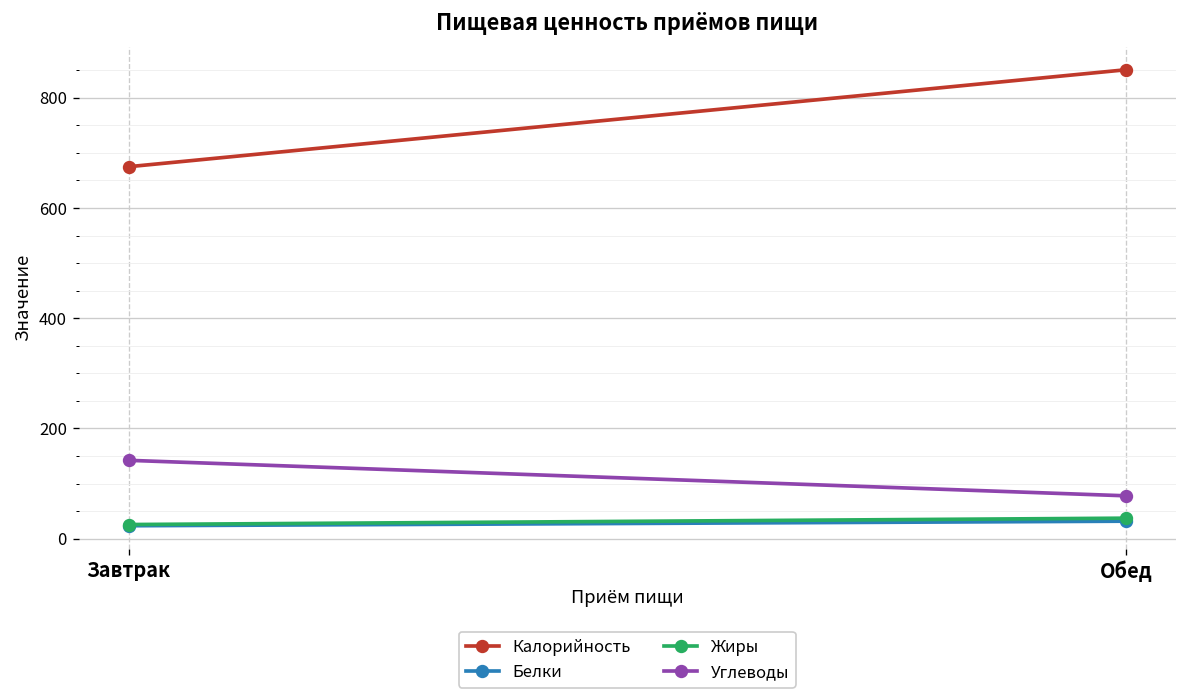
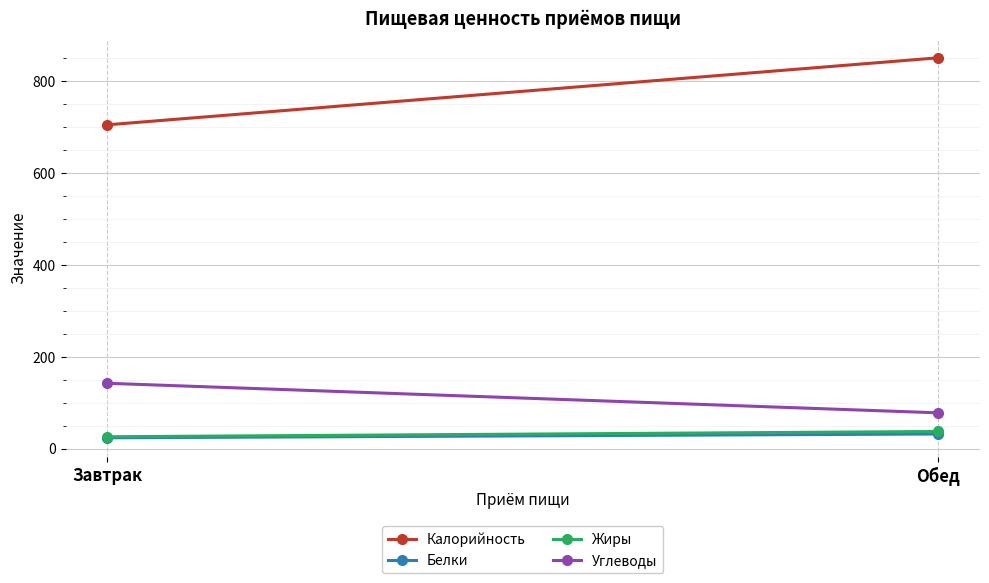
  {
    "Калорийность": {
-     "Завтрак": 680,
+     "Завтрак": 710,
      "Обед": 850
    },
    "Углеводы": {
      "Завтрак": 140,
      "Обед": 80
    }
  }
